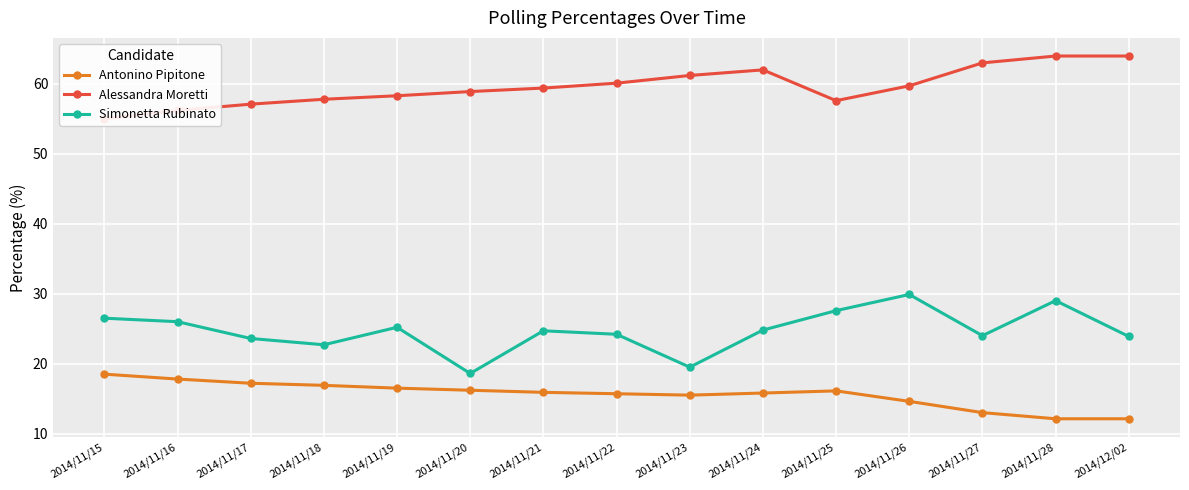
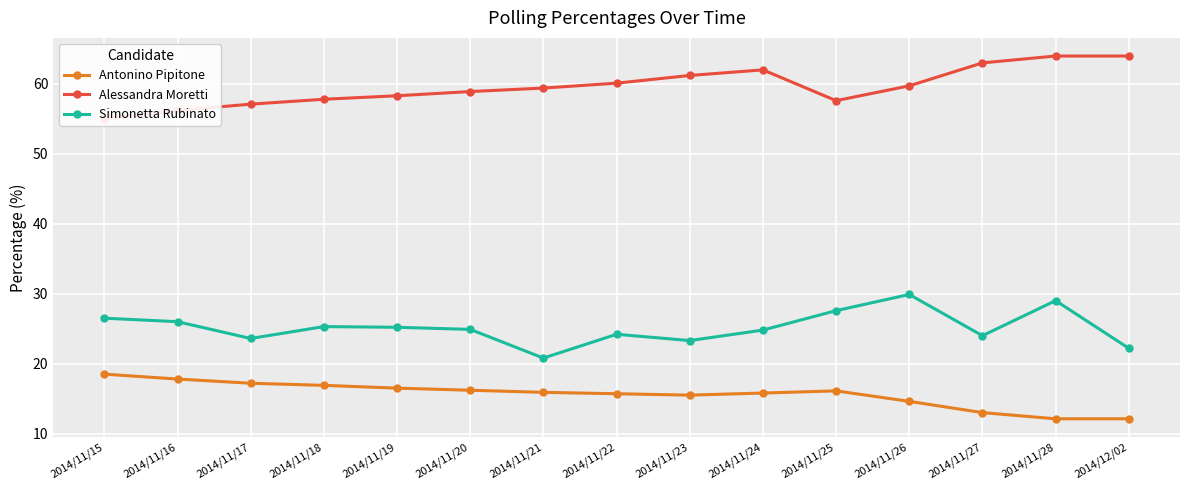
  {
    "Simonetta Rubinato": {
      "2014/11/15": 27,
      "2014/11/16": 26,
      "2014/11/17": 24,
-     "2014/11/18": 23,
+     "2014/11/18": 25,
      "2014/11/19": 25,
-     "2014/11/20": 19,
-     "2014/11/21": 25,
+     "2014/11/20": 25,
+     "2014/11/21": 21,
      "2014/11/22": 24,
-     "2014/11/23": 20,
+     "2014/11/23": 23,
      "2014/11/24": 25,
      "2014/11/25": 28,
      "2014/11/26": 30,
      "2014/11/27": 24,
      "2014/11/28": 29,
-     "2014/12/02": 24
+     "2014/12/02": 22
    }
  }
